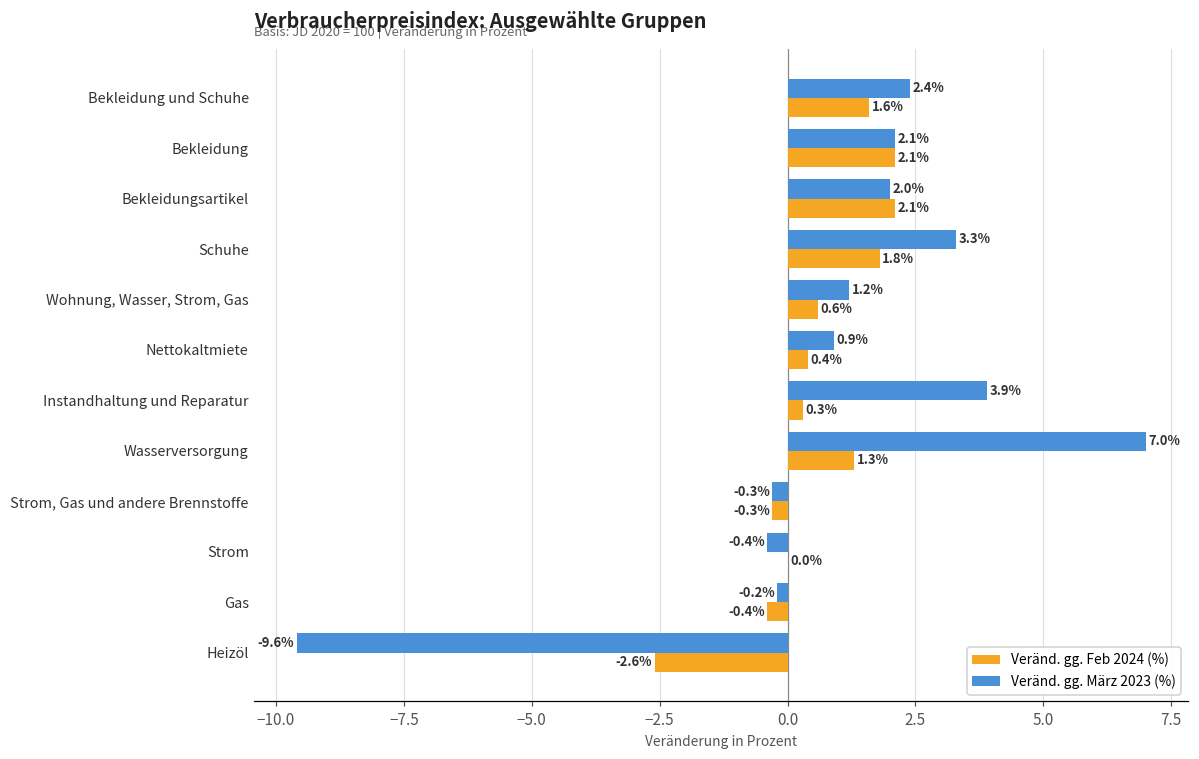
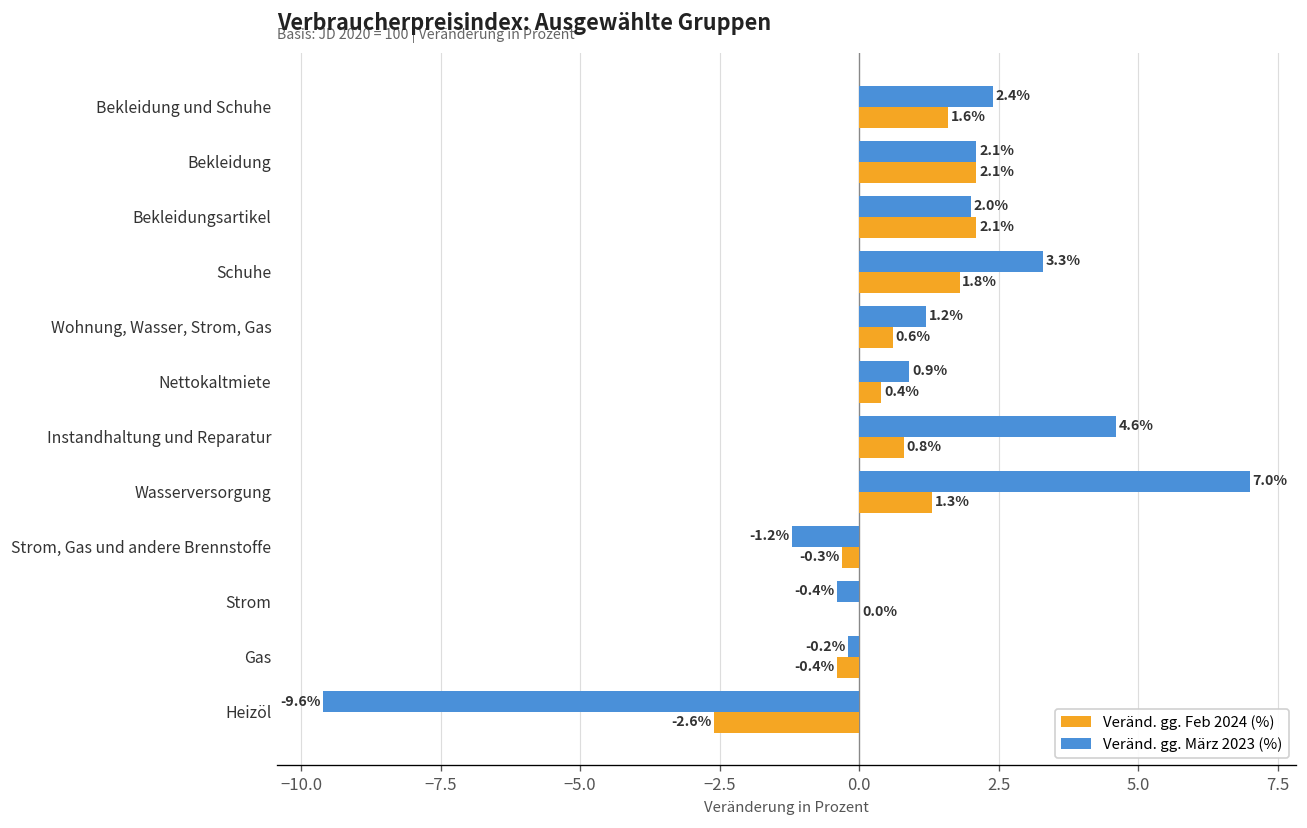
  {
    "Veränd. gg. Feb 2024 (%)": {
      "Bekleidung und Schuhe": "1.6%",
      "Bekleidung": "2.1%",
      "Bekleidungsartikel": "2.1%",
      "Schuhe": "1.8%",
      "Wohnung, Wasser, Strom, Gas": "0.6%",
      "Nettokaltmiete": "0.4%",
-     "Instandhaltung und Reparatur": "0.3%",
+     "Instandhaltung und Reparatur": "0.8%",
      "Wasserversorgung": "1.3%",
      "Strom, Gas und andere Brennstoffe": "-0.3%",
      "Strom": "0.0%",
      "Gas": "-0.4%",
      "Heizöl": "-2.6%"
    },
    "Veränd. gg. März 2023 (%)": {
      "Bekleidung und Schuhe": "2.4%",
      "Bekleidung": "2.1%",
      "Bekleidungsartikel": "2.0%",
      "Schuhe": "3.3%",
      "Wohnung, Wasser, Strom, Gas": "1.2%",
      "Nettokaltmiete": "0.9%",
-     "Instandhaltung und Reparatur": "3.9%",
+     "Instandhaltung und Reparatur": "4.6%",
      "Wasserversorgung": "7.0%",
-     "Strom, Gas und andere Brennstoffe": "-0.3%",
+     "Strom, Gas und andere Brennstoffe": "-1.2%",
      "Strom": "-0.4%",
      "Gas": "-0.2%",
      "Heizöl": "-9.6%"
    }
  }
